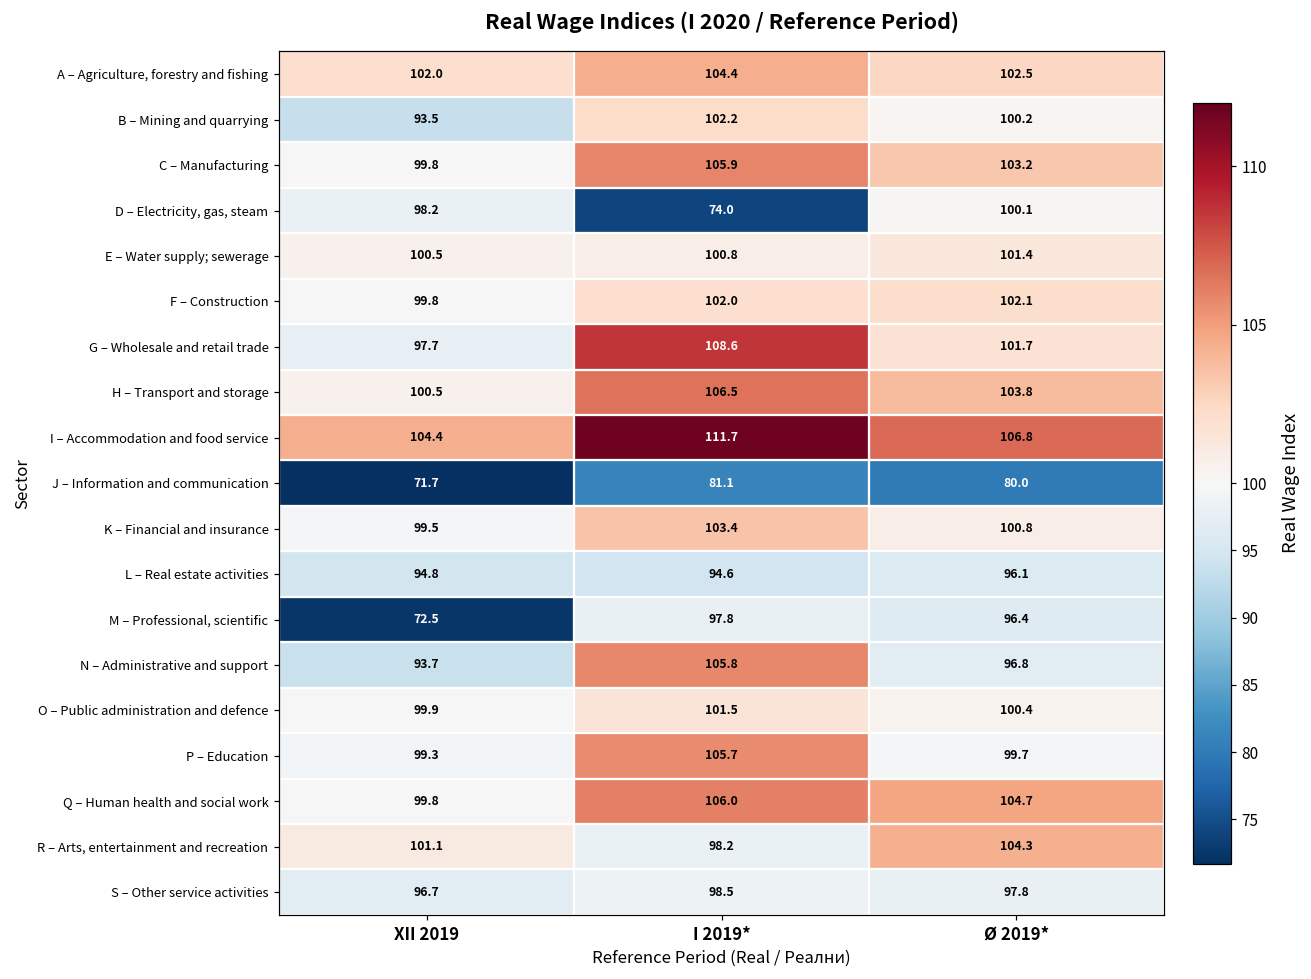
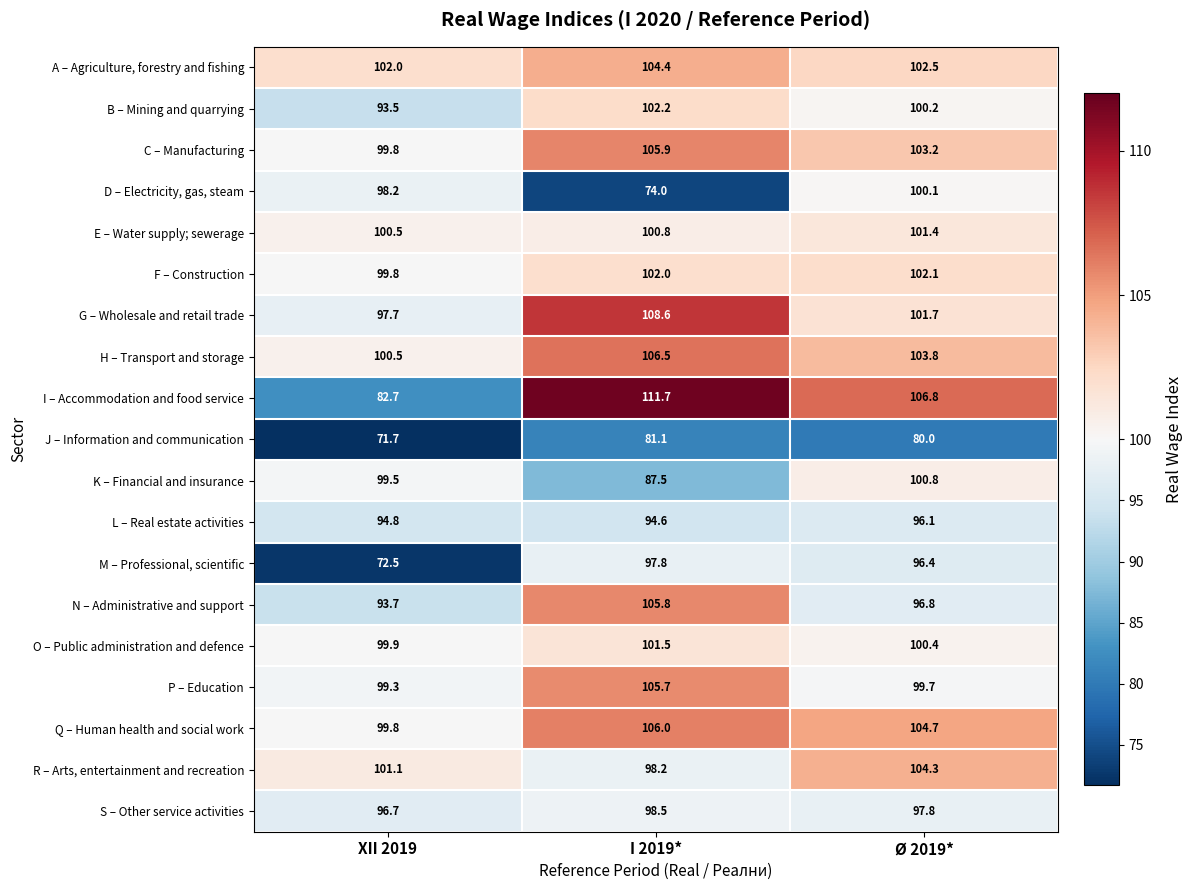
  {
    "A – Agriculture, forestry and fishing": {
      "XII 2019": 102.0,
      "I 2019*": 104.4,
      "Ø 2019*": 102.5
    },
    "B – Mining and quarrying": {
      "XII 2019": 93.5,
      "I 2019*": 102.2,
      "Ø 2019*": 100.2
    },
    "C – Manufacturing": {
      "XII 2019": 99.8,
      "I 2019*": 105.9,
      "Ø 2019*": 103.2
    },
    "D – Electricity, gas, steam": {
      "XII 2019": 98.2,
      "I 2019*": 74.0,
      "Ø 2019*": 100.1
    },
    "E – Water supply; sewerage": {
      "XII 2019": 100.5,
      "I 2019*": 100.8,
      "Ø 2019*": 101.4
    },
    "F – Construction": {
      "XII 2019": 99.8,
      "I 2019*": 102.0,
      "Ø 2019*": 102.1
    },
    "G – Wholesale and retail trade": {
      "XII 2019": 97.7,
      "I 2019*": 108.6,
      "Ø 2019*": 101.7
    },
    "H – Transport and storage": {
      "XII 2019": 100.5,
      "I 2019*": 106.5,
      "Ø 2019*": 103.8
    },
    "I – Accommodation and food service": {
-     "XII 2019": 104.4,
+     "XII 2019": 82.7,
      "I 2019*": 111.7,
      "Ø 2019*": 106.8
    },
    "J – Information and communication": {
      "XII 2019": 71.7,
      "I 2019*": 81.1,
      "Ø 2019*": 80.0
    },
    "K – Financial and insurance": {
      "XII 2019": 99.5,
-     "I 2019*": 103.4,
+     "I 2019*": 87.5,
      "Ø 2019*": 100.8
    },
    "L – Real estate activities": {
      "XII 2019": 94.8,
      "I 2019*": 94.6,
      "Ø 2019*": 96.1
    },
    "M – Professional, scientific": {
      "XII 2019": 72.5,
      "I 2019*": 97.8,
      "Ø 2019*": 96.4
    },
    "N – Administrative and support": {
      "XII 2019": 93.7,
      "I 2019*": 105.8,
      "Ø 2019*": 96.8
    },
    "O – Public administration and defence": {
      "XII 2019": 99.9,
      "I 2019*": 101.5,
      "Ø 2019*": 100.4
    },
    "P – Education": {
      "XII 2019": 99.3,
      "I 2019*": 105.7,
      "Ø 2019*": 99.7
    },
    "Q – Human health and social work": {
      "XII 2019": 99.8,
      "I 2019*": 106.0,
      "Ø 2019*": 104.7
    },
    "R – Arts, entertainment and recreation": {
      "XII 2019": 101.1,
      "I 2019*": 98.2,
      "Ø 2019*": 104.3
    },
    "S – Other service activities": {
      "XII 2019": 96.7,
      "I 2019*": 98.5,
      "Ø 2019*": 97.8
    }
  }
